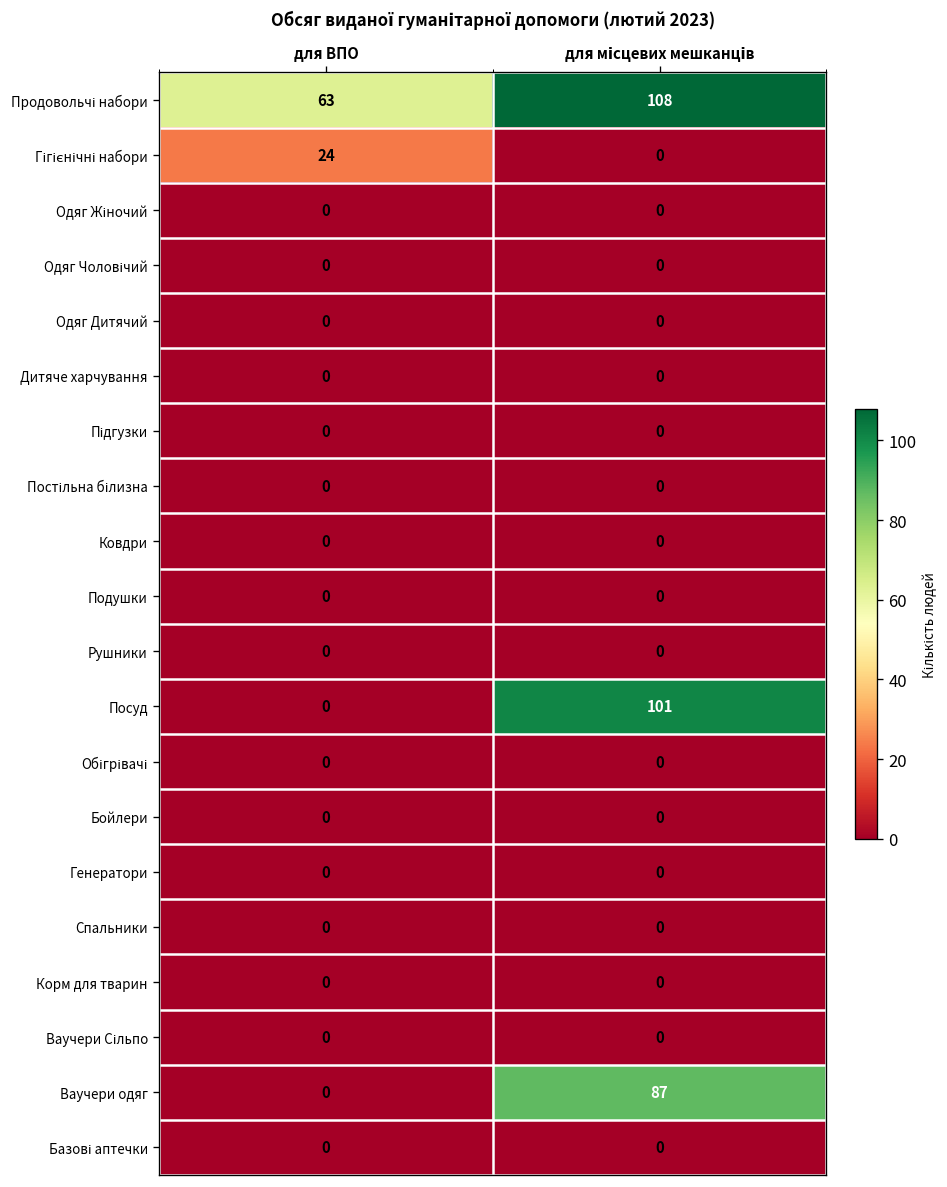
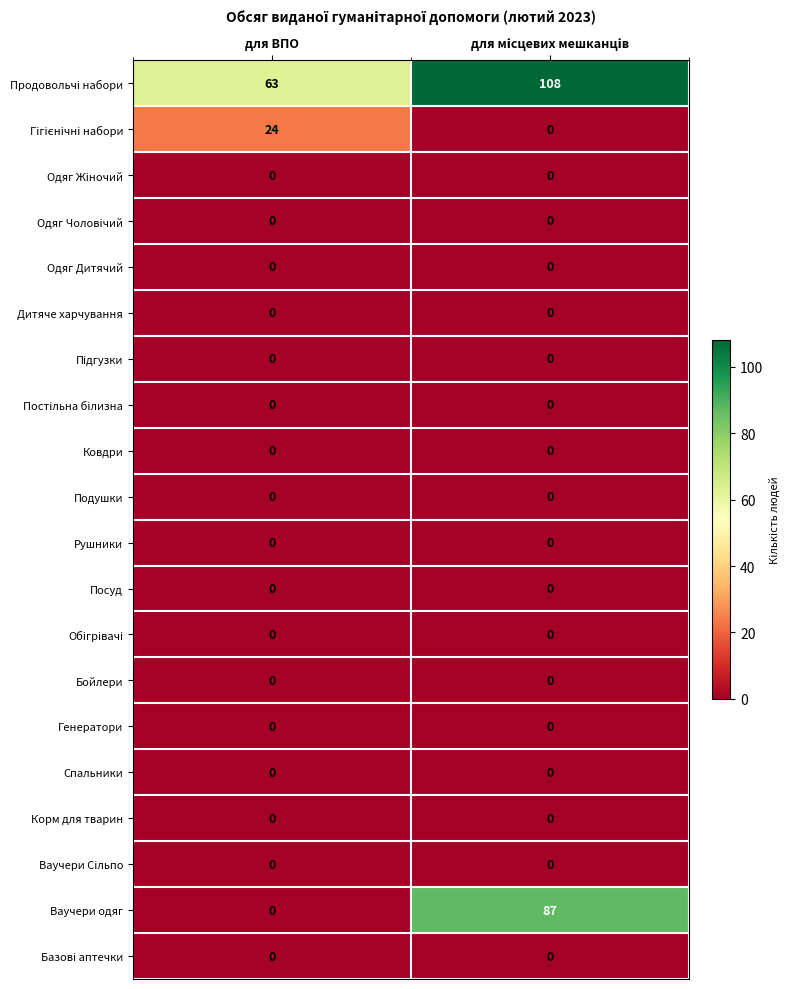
  {
    "Продовольчі набори": {
      "для ВПО": 63,
      "для місцевих мешканців": 108
    },
    "Гігієнічні набори": {
      "для ВПО": 24,
      "для місцевих мешканців": 0
    },
    "Одяг Жіночий": {
      "для ВПО": 0,
      "для місцевих мешканців": 0
    },
    "Одяг Чоловічий": {
      "для ВПО": 0,
      "для місцевих мешканців": 0
    },
    "Одяг Дитячий": {
      "для ВПО": 0,
      "для місцевих мешканців": 0
    },
    "Дитяче харчування": {
      "для ВПО": 0,
      "для місцевих мешканців": 0
    },
    "Підгузки": {
      "для ВПО": 0,
      "для місцевих мешканців": 0
    },
    "Постільна білизна": {
      "для ВПО": 0,
      "для місцевих мешканців": 0
    },
    "Ковдри": {
      "для ВПО": 0,
      "для місцевих мешканців": 0
    },
    "Подушки": {
      "для ВПО": 0,
      "для місцевих мешканців": 0
    },
    "Рушники": {
      "для ВПО": 0,
      "для місцевих мешканців": 0
    },
    "Посуд": {
      "для ВПО": 0,
-     "для місцевих мешканців": 101
+     "для місцевих мешканців": 0
    },
    "Обігрівачі": {
      "для ВПО": 0,
      "для місцевих мешканців": 0
    },
    "Бойлери": {
      "для ВПО": 0,
      "для місцевих мешканців": 0
    },
    "Генератори": {
      "для ВПО": 0,
      "для місцевих мешканців": 0
    },
    "Спальники": {
      "для ВПО": 0,
      "для місцевих мешканців": 0
    },
    "Корм для тварин": {
      "для ВПО": 0,
      "для місцевих мешканців": 0
    },
    "Ваучери Сільпо": {
      "для ВПО": 0,
      "для місцевих мешканців": 0
    },
    "Ваучери одяг": {
      "для ВПО": 0,
      "для місцевих мешканців": 87
    },
    "Базові аптечки": {
      "для ВПО": 0,
      "для місцевих мешканців": 0
    }
  }
